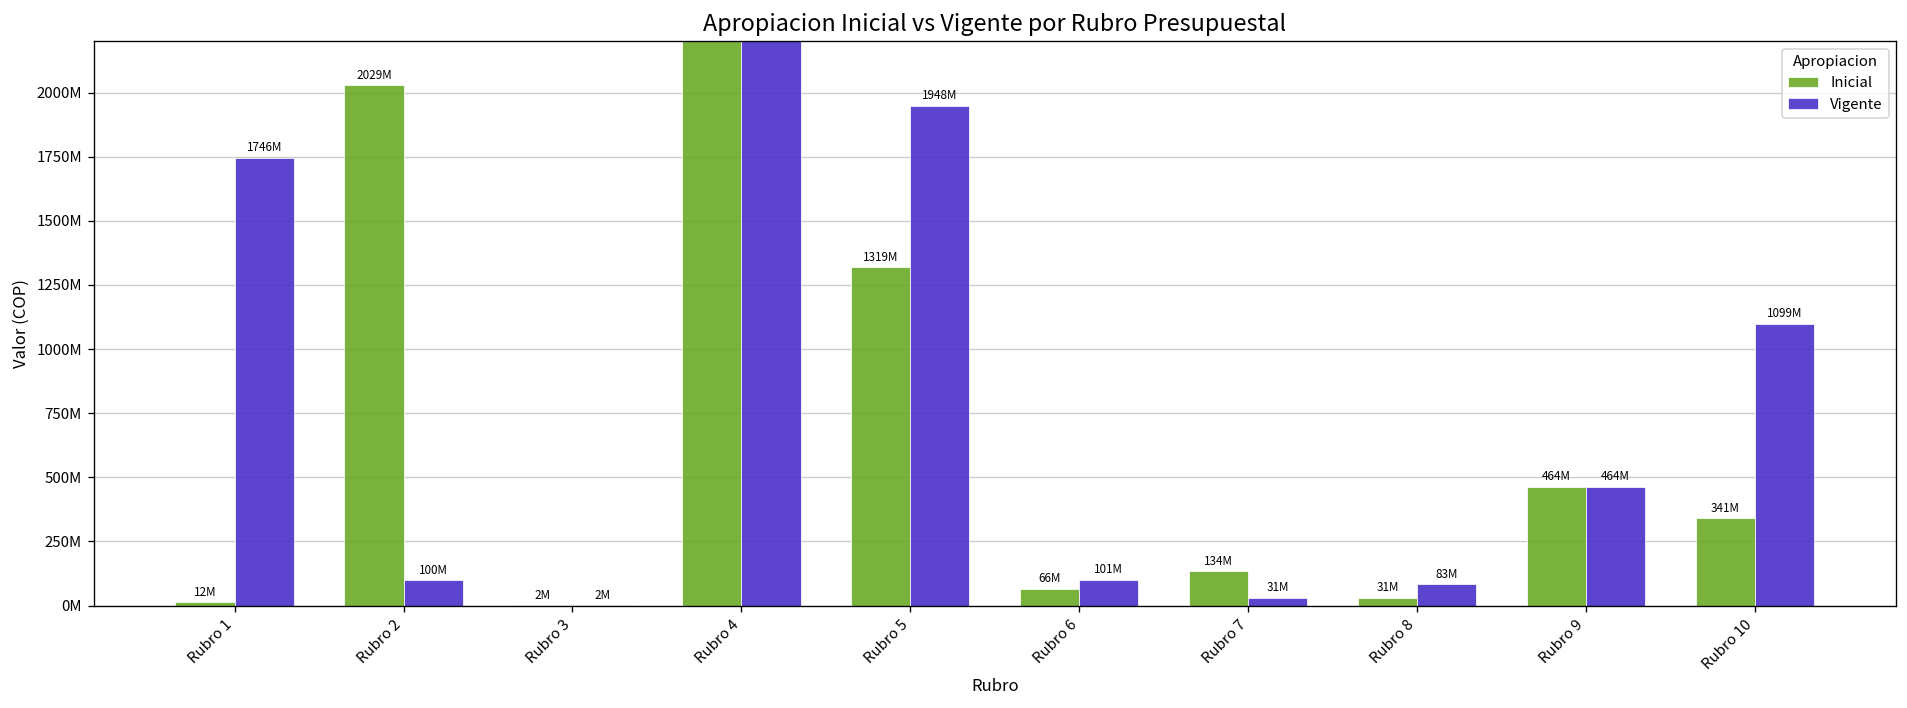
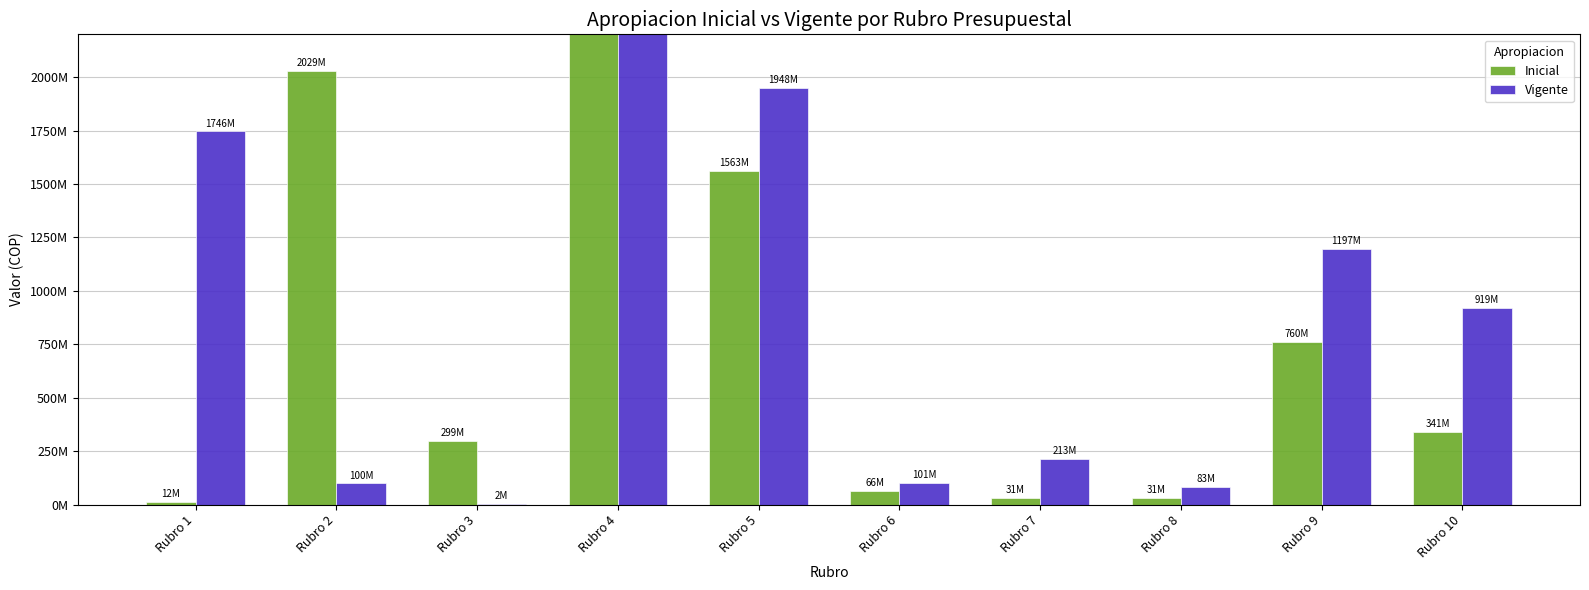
  {
    "Inicial": {
      "Rubro 1": "12M",
      "Rubro 2": "2029M",
-     "Rubro 3": "2M",
-     "Rubro 5": "1319M",
+     "Rubro 3": "299M",
+     "Rubro 5": "1563M",
      "Rubro 6": "66M",
-     "Rubro 7": "134M",
+     "Rubro 7": "31M",
      "Rubro 8": "31M",
-     "Rubro 9": "464M",
+     "Rubro 9": "760M",
      "Rubro 10": "341M"
    },
    "Vigente": {
      "Rubro 1": "1746M",
      "Rubro 2": "100M",
      "Rubro 3": "2M",
      "Rubro 5": "1948M",
      "Rubro 6": "101M",
-     "Rubro 7": "31M",
+     "Rubro 7": "213M",
      "Rubro 8": "83M",
-     "Rubro 9": "464M",
-     "Rubro 10": "1099M"
+     "Rubro 9": "1197M",
+     "Rubro 10": "919M"
    }
  }
